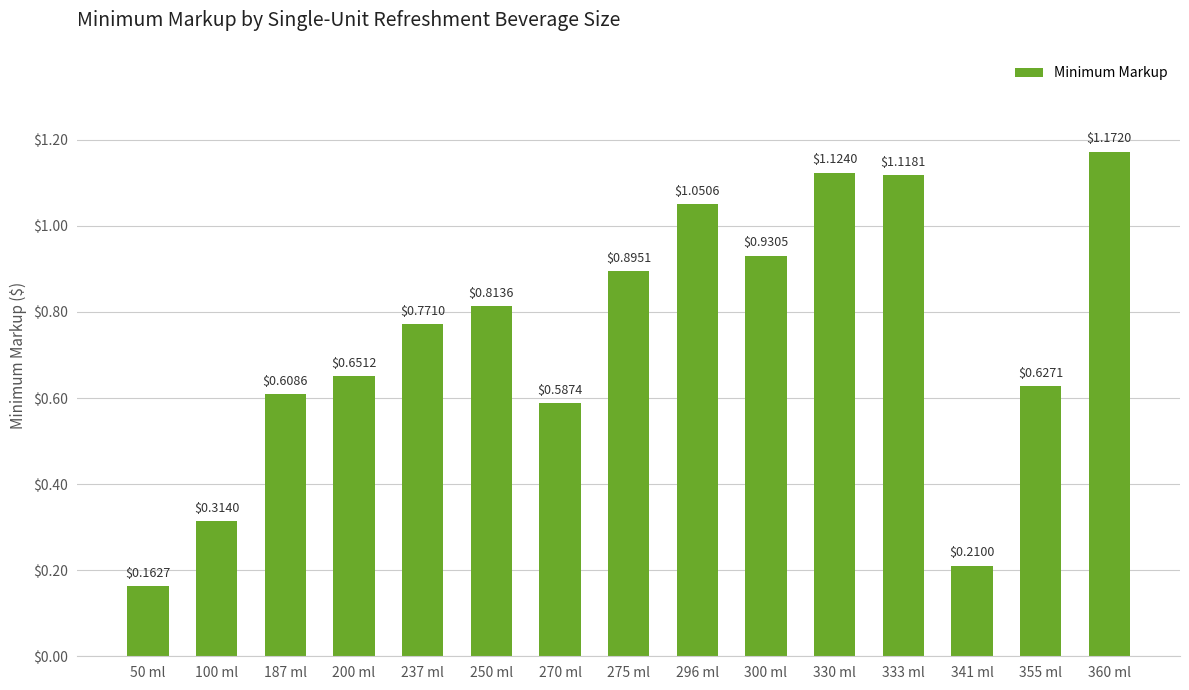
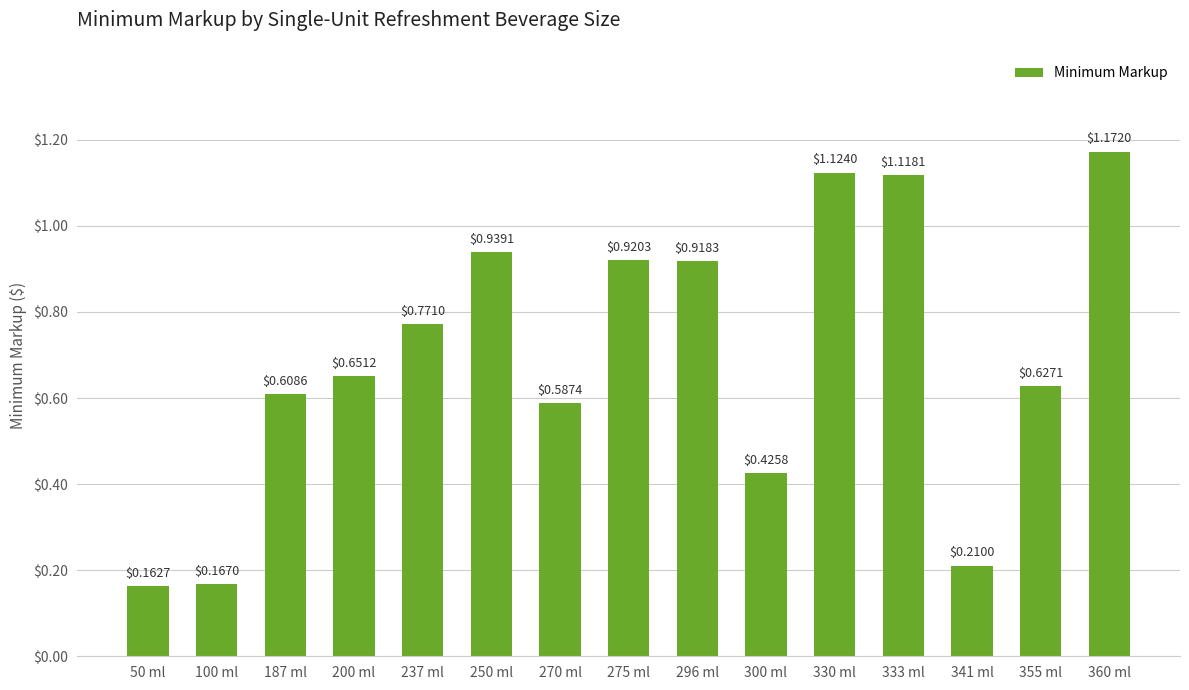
  {
    "50 ml": "$0.1627",
-   "100 ml": "$0.3140",
+   "100 ml": "$0.1670",
    "187 ml": "$0.6086",
    "200 ml": "$0.6512",
    "237 ml": "$0.7710",
-   "250 ml": "$0.8136",
+   "250 ml": "$0.9391",
    "270 ml": "$0.5874",
-   "275 ml": "$0.8951",
-   "296 ml": "$1.0506",
-   "300 ml": "$0.9305",
+   "275 ml": "$0.9203",
+   "296 ml": "$0.9183",
+   "300 ml": "$0.4258",
    "330 ml": "$1.1240",
    "333 ml": "$1.1181",
    "341 ml": "$0.2100",
    "355 ml": "$0.6271",
    "360 ml": "$1.1720"
  }
